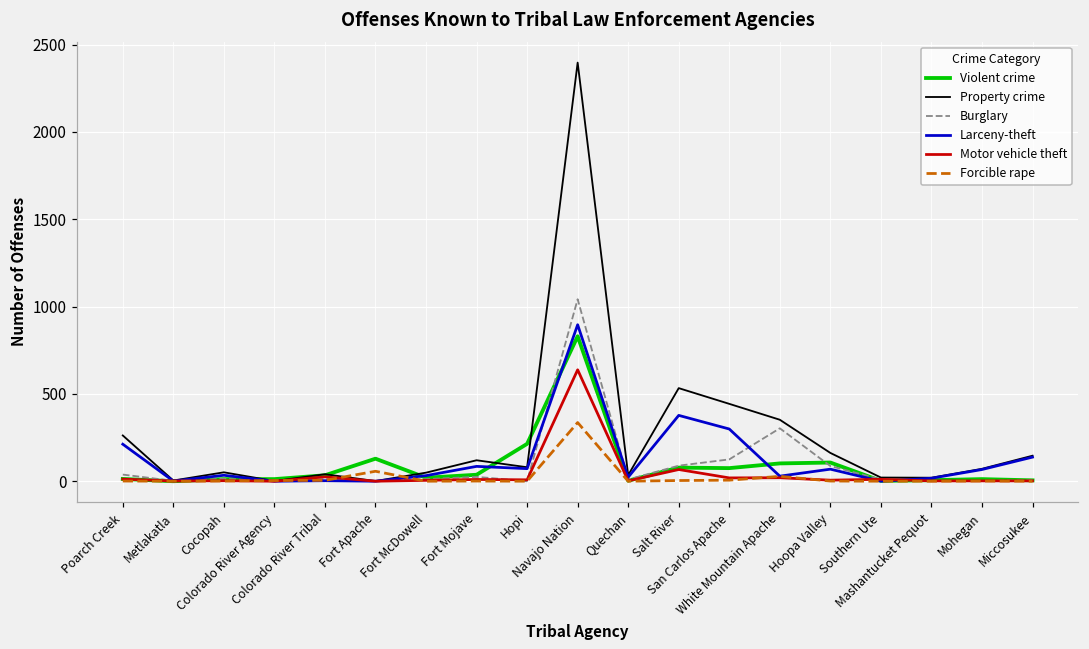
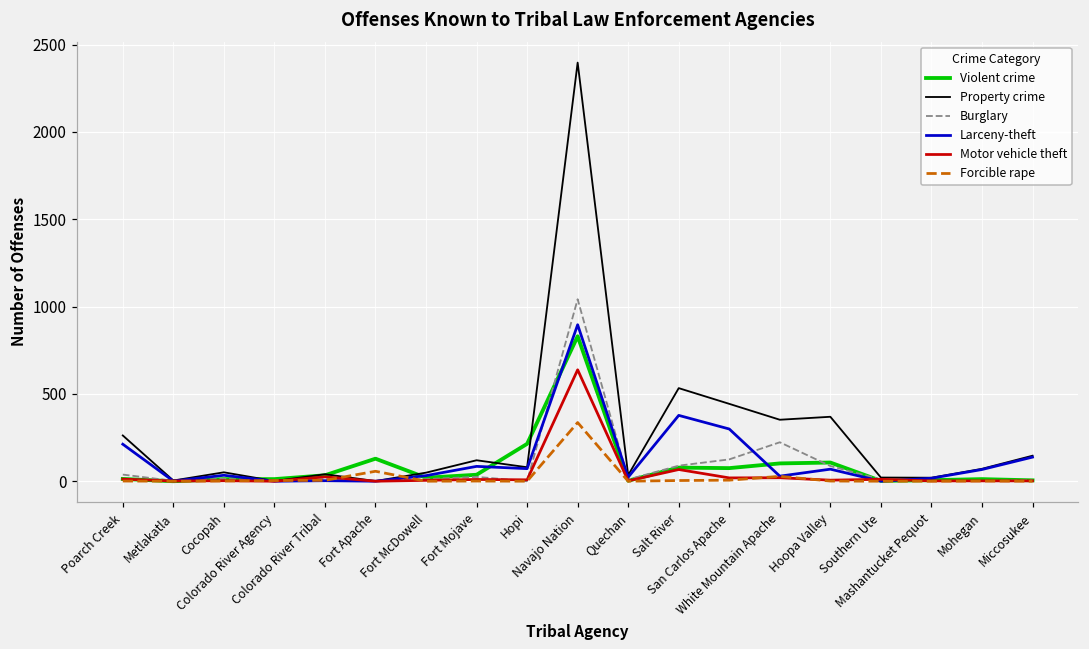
  {
    "Violent crime": {
      "Fort Apache": 130,
      "Hopi": 210,
      "Navajo Nation": 830,
      "San Carlos Apache": 80,
      "White Mountain Apache": 100,
      "Hoopa Valley": 110
    },
    "Property crime": {
      "Poarch Creek": 260,
      "Cocopah": 50,
      "Fort McDowell": 50,
      "Fort Mojave": 120,
      "Navajo Nation": 2400,
      "Salt River": 530,
      "San Carlos Apache": 440,
      "White Mountain Apache": 350,
-     "Hoopa Valley": 160
+     "Hoopa Valley": 370
    },
    "Burglary": {
      "Poarch Creek": 40,
      "Navajo Nation": 1040,
      "San Carlos Apache": 130,
-     "White Mountain Apache": 300,
+     "White Mountain Apache": 220,
      "Hoopa Valley": 90
    },
    "Larceny-theft": {
      "Poarch Creek": 210,
      "Cocopah": 30,
      "Fort Mojave": 90,
      "Navajo Nation": 900,
      "Salt River": 380,
      "San Carlos Apache": 300,
      "Hoopa Valley": 70
    },
    "Motor vehicle theft": {
      "Navajo Nation": 640
    },
    "Forcible rape": {
      "Fort Apache": 60,
      "Navajo Nation": 340,
      "Salt River": 0
    }
  }
